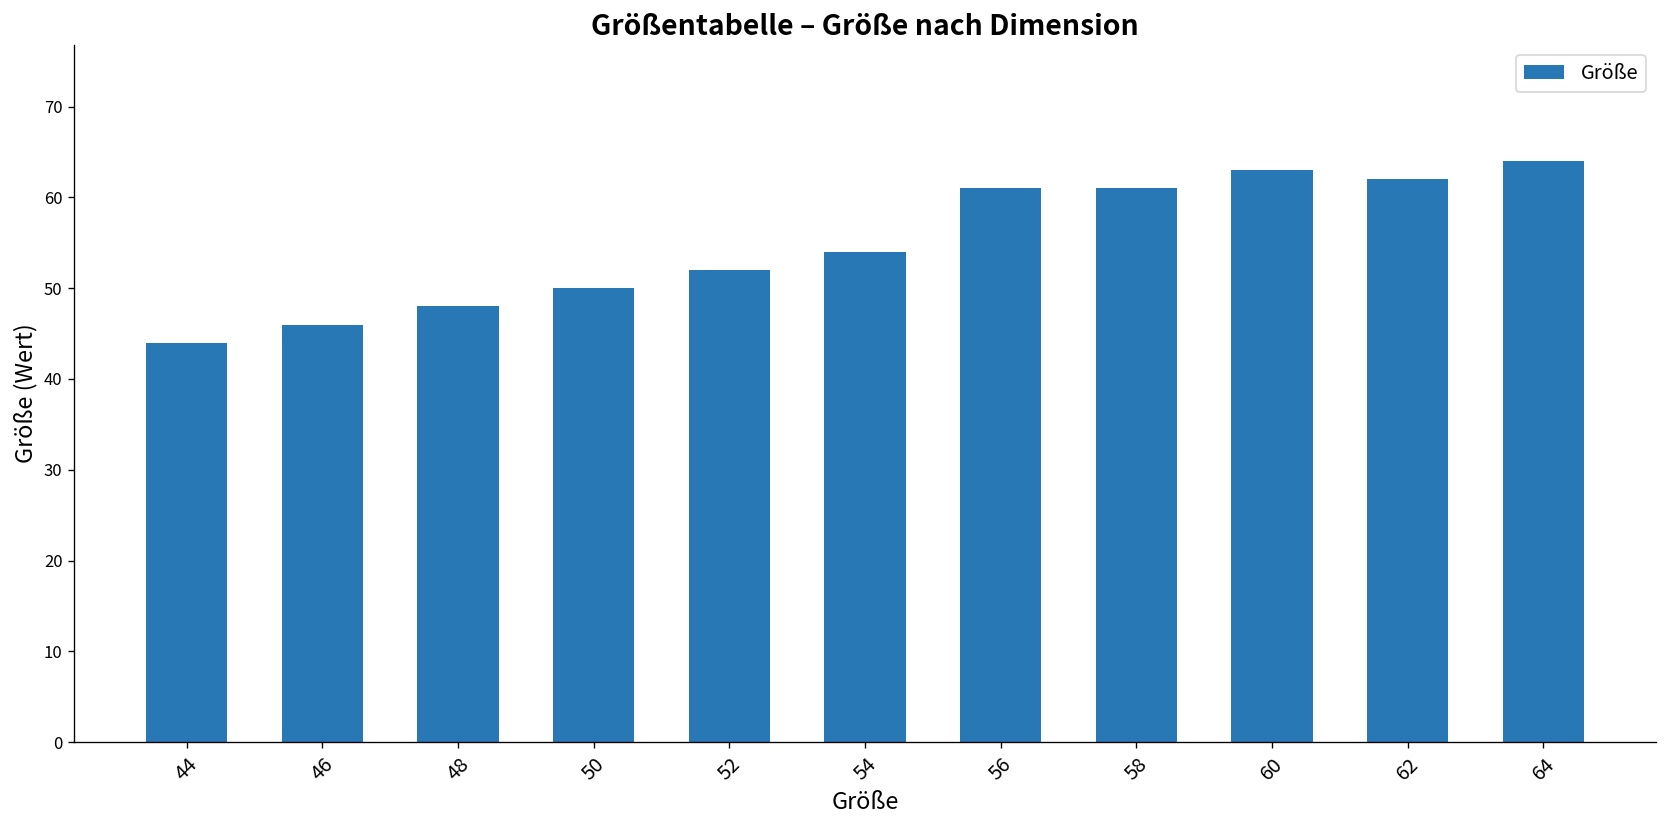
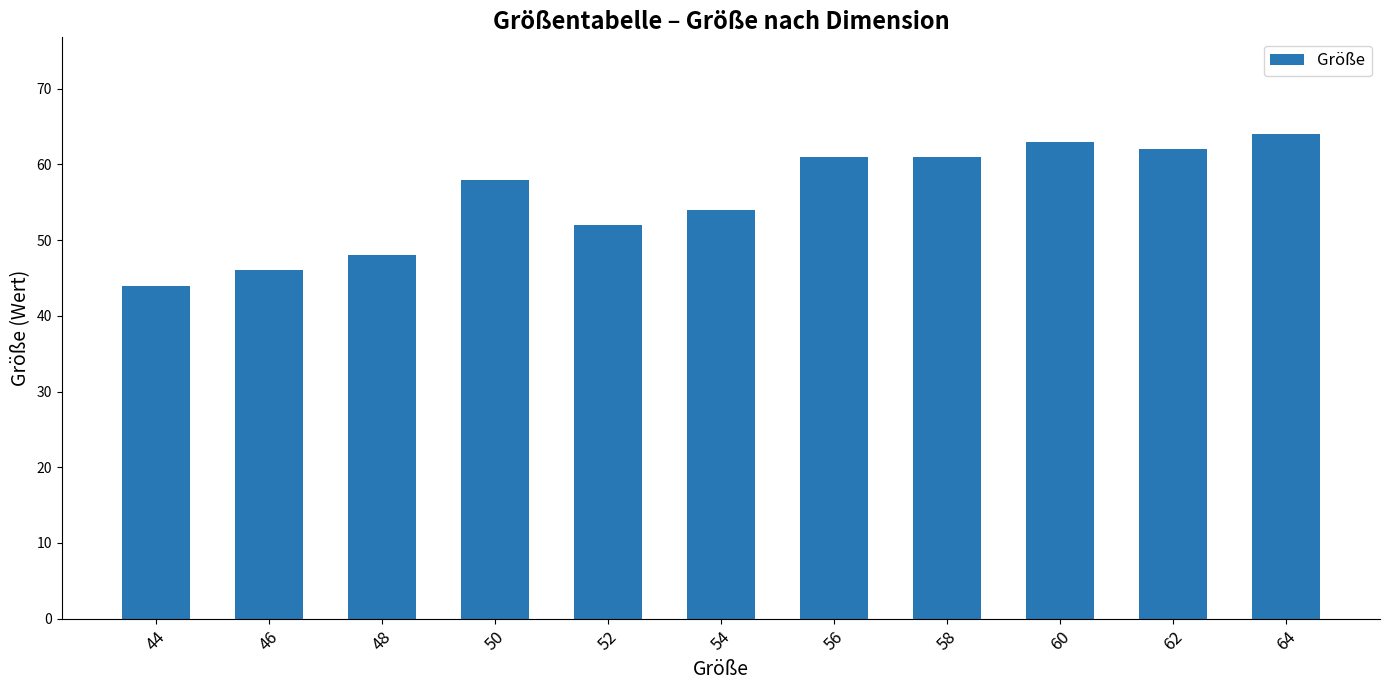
  {
    "44": 44,
    "46": 46,
    "48": 48,
-   "50": 50,
+   "50": 58,
    "52": 52,
    "54": 54,
    "56": 61,
    "58": 61,
    "60": 63,
    "62": 62,
    "64": 64
  }
